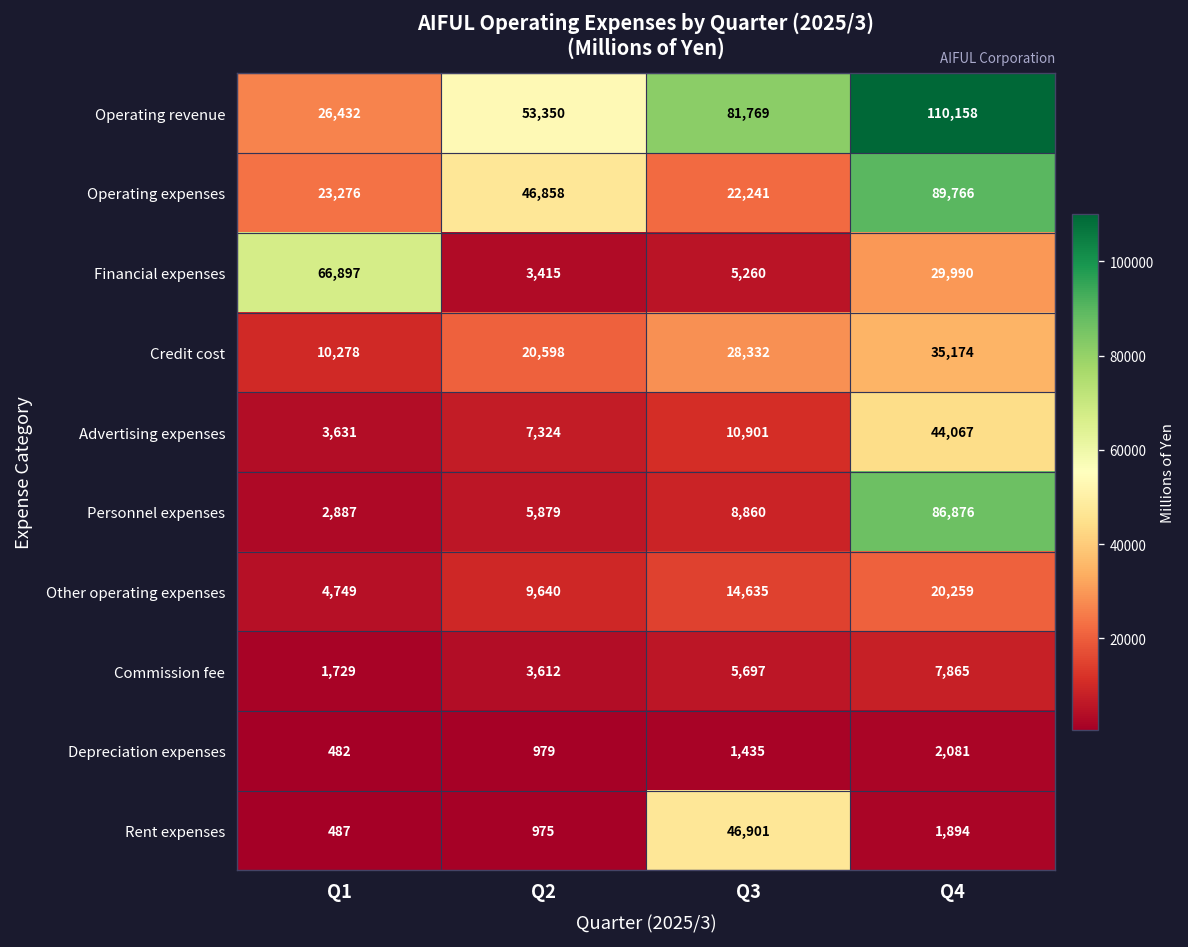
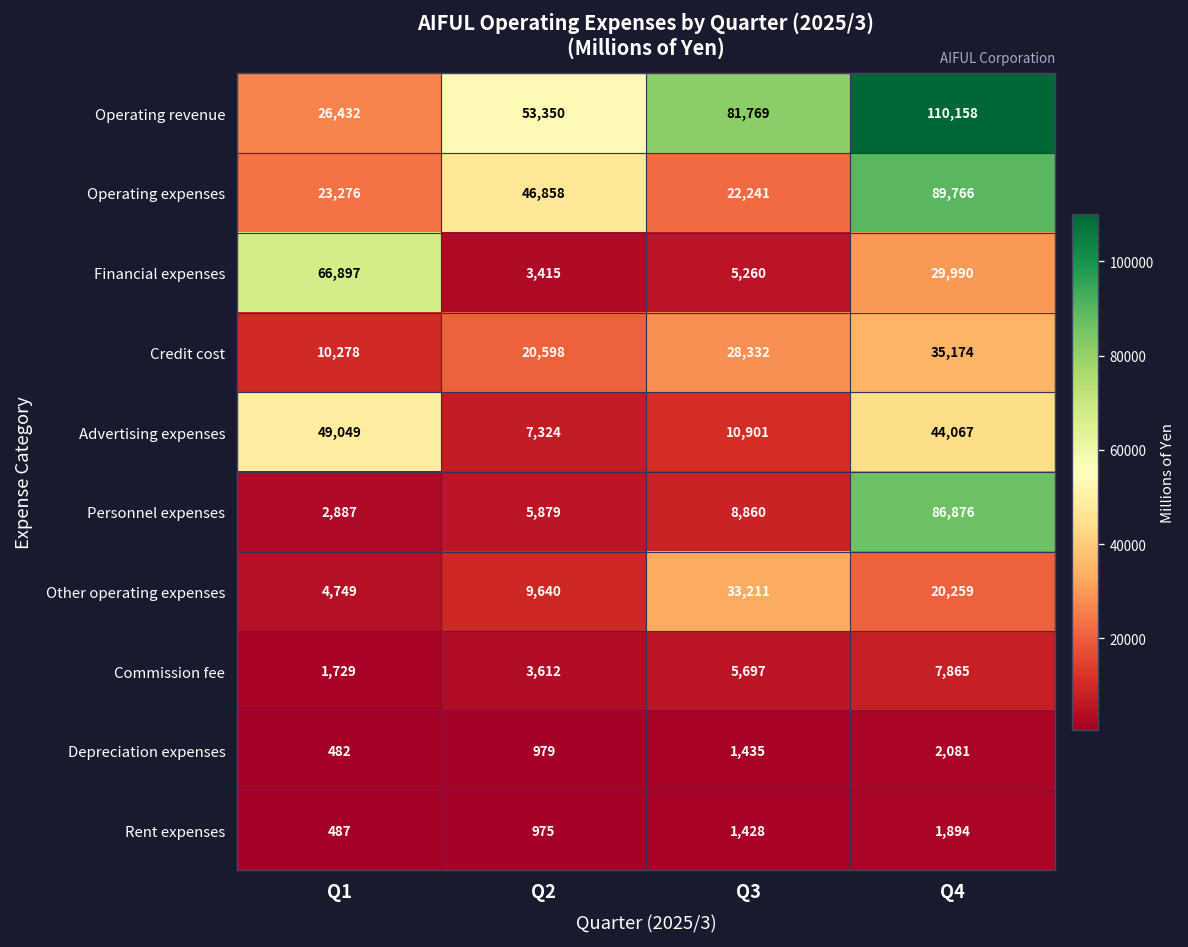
  {
    "Operating revenue": {
      "Q1": "26,432",
      "Q2": "53,350",
      "Q3": "81,769",
      "Q4": "110,158"
    },
    "Operating expenses": {
      "Q1": "23,276",
      "Q2": "46,858",
      "Q3": "22,241",
      "Q4": "89,766"
    },
    "Financial expenses": {
      "Q1": "66,897",
      "Q2": "3,415",
      "Q3": "5,260",
      "Q4": "29,990"
    },
    "Credit cost": {
      "Q1": "10,278",
      "Q2": "20,598",
      "Q3": "28,332",
      "Q4": "35,174"
    },
    "Advertising expenses": {
-     "Q1": "3,631",
+     "Q1": "49,049",
      "Q2": "7,324",
      "Q3": "10,901",
      "Q4": "44,067"
    },
    "Personnel expenses": {
      "Q1": "2,887",
      "Q2": "5,879",
      "Q3": "8,860",
      "Q4": "86,876"
    },
    "Other operating expenses": {
      "Q1": "4,749",
      "Q2": "9,640",
-     "Q3": "14,635",
+     "Q3": "33,211",
      "Q4": "20,259"
    },
    "Commission fee": {
      "Q1": "1,729",
      "Q2": "3,612",
      "Q3": "5,697",
      "Q4": "7,865"
    },
    "Depreciation expenses": {
      "Q1": "482",
      "Q2": "979",
      "Q3": "1,435",
      "Q4": "2,081"
    },
    "Rent expenses": {
      "Q1": "487",
      "Q2": "975",
-     "Q3": "46,901",
+     "Q3": "1,428",
      "Q4": "1,894"
    }
  }
